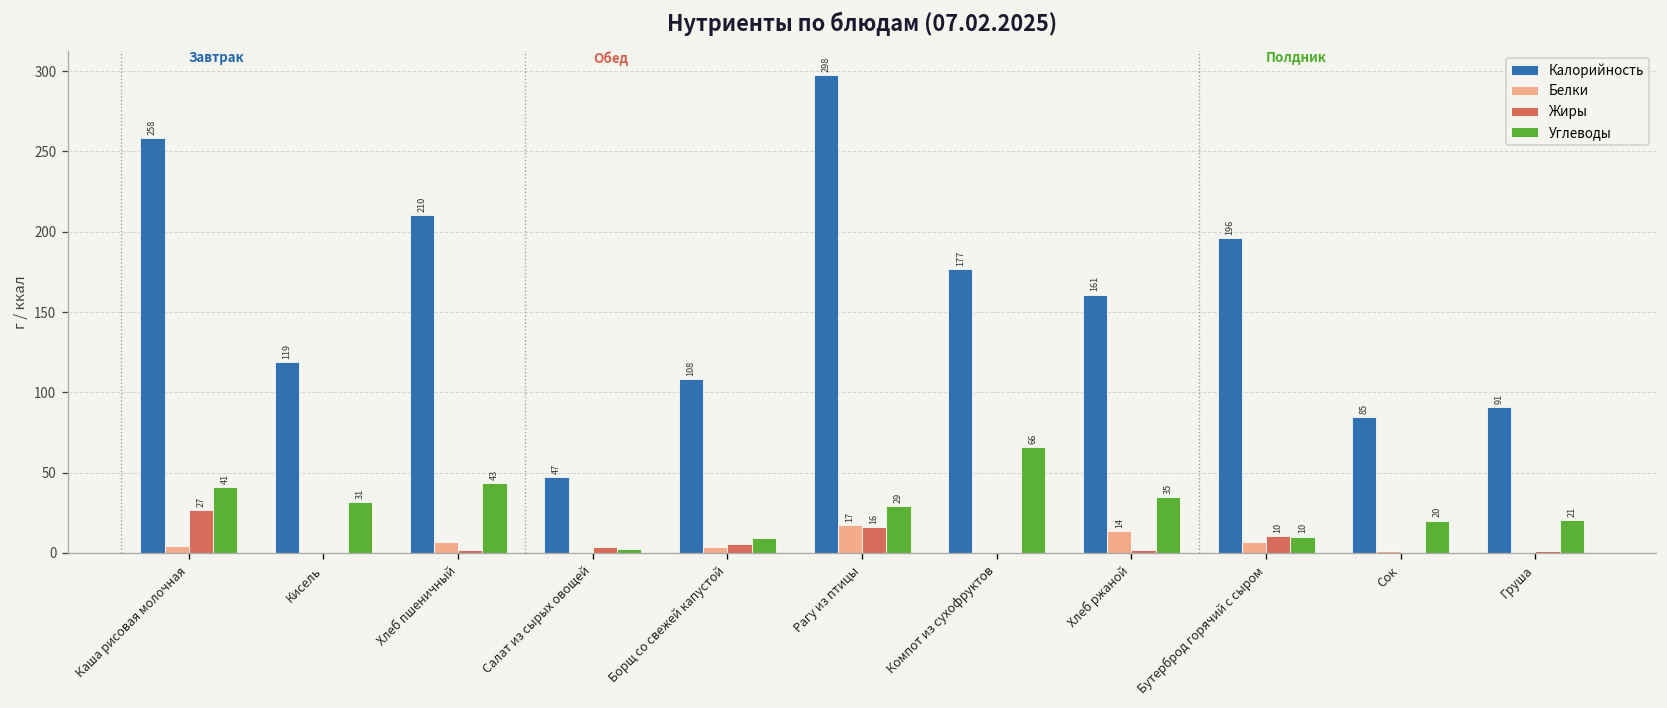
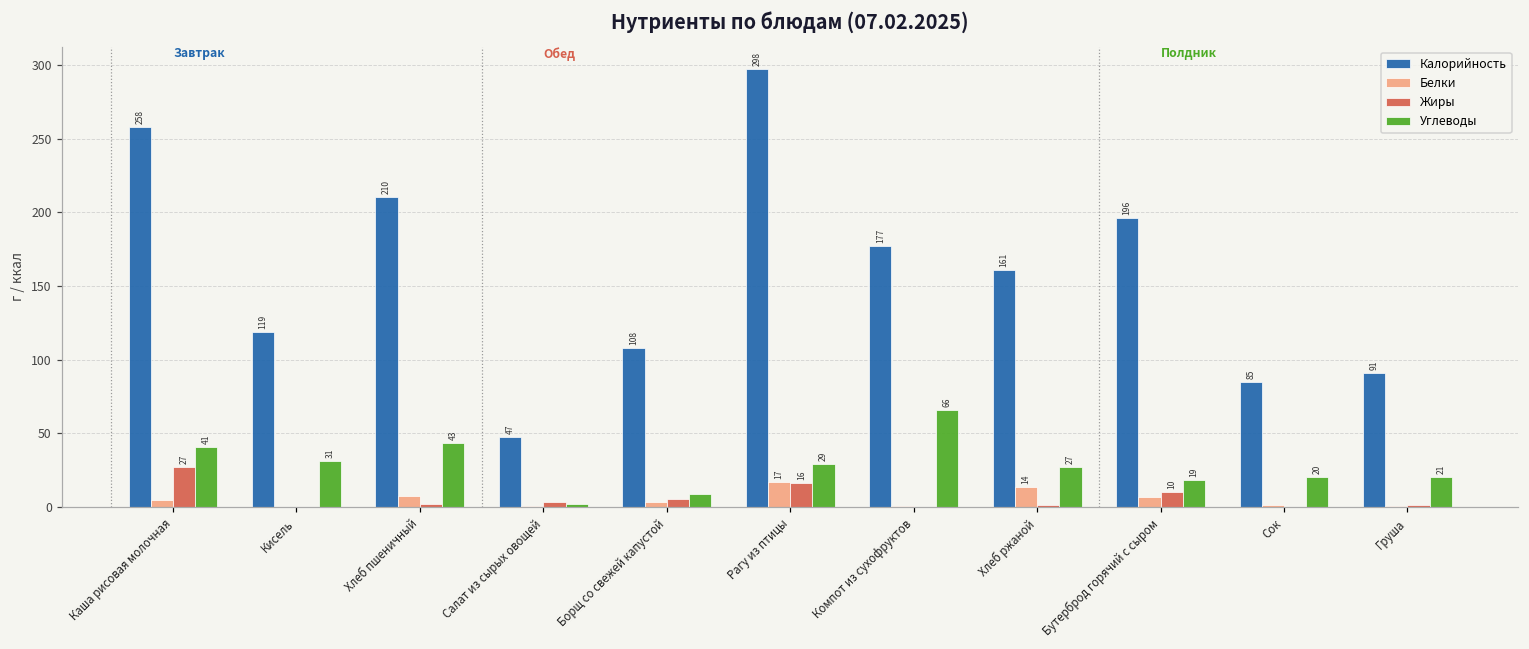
  {
    "Калорийность": {
      "Каша рисовая молочная": 258,
      "Кисель": 119,
      "Хлеб пшеничный": 210,
      "Салат из сырых овощей": 47,
      "Борщ со свежей капустой": 108,
      "Рагу из птицы": 298,
      "Компот из сухофруктов": 177,
      "Хлеб ржаной": 161,
      "Бутерброд горячий с сыром": 196,
      "Сок": 85,
      "Груша": 91
    },
    "Белки": {
      "Рагу из птицы": 17,
      "Хлеб ржаной": 14
    },
    "Жиры": {
      "Каша рисовая молочная": 27,
      "Рагу из птицы": 16,
      "Бутерброд горячий с сыром": 10
    },
    "Углеводы": {
      "Каша рисовая молочная": 41,
      "Кисель": 31,
      "Хлеб пшеничный": 43,
      "Рагу из птицы": 29,
      "Компот из сухофруктов": 66,
-     "Хлеб ржаной": 35,
-     "Бутерброд горячий с сыром": 10,
+     "Хлеб ржаной": 27,
+     "Бутерброд горячий с сыром": 19,
      "Сок": 20,
      "Груша": 21
    }
  }
